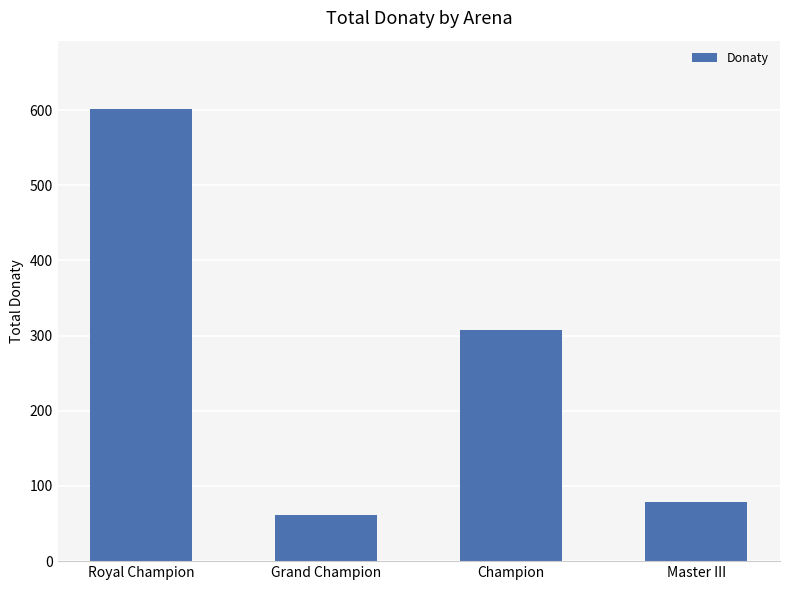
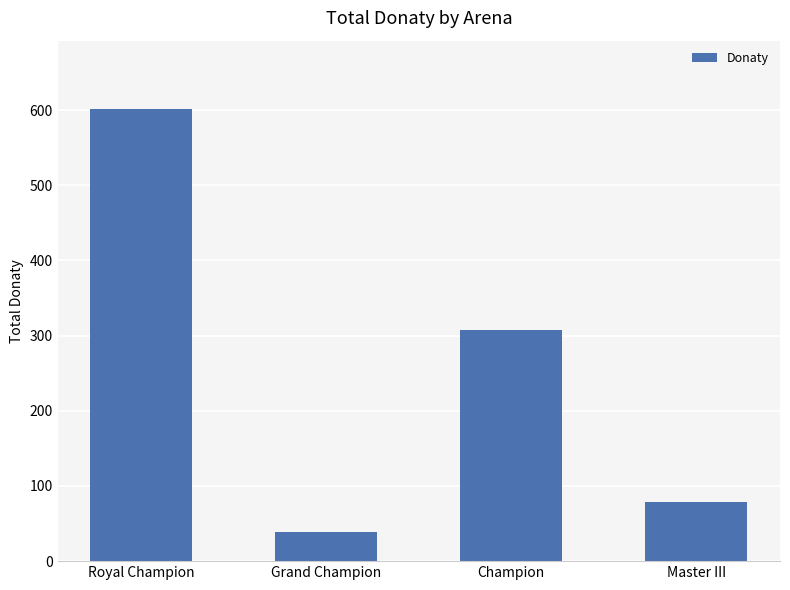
  {
    "Royal Champion": 600,
-   "Grand Champion": 60,
+   "Grand Champion": 40,
    "Champion": 310,
    "Master III": 80
  }
